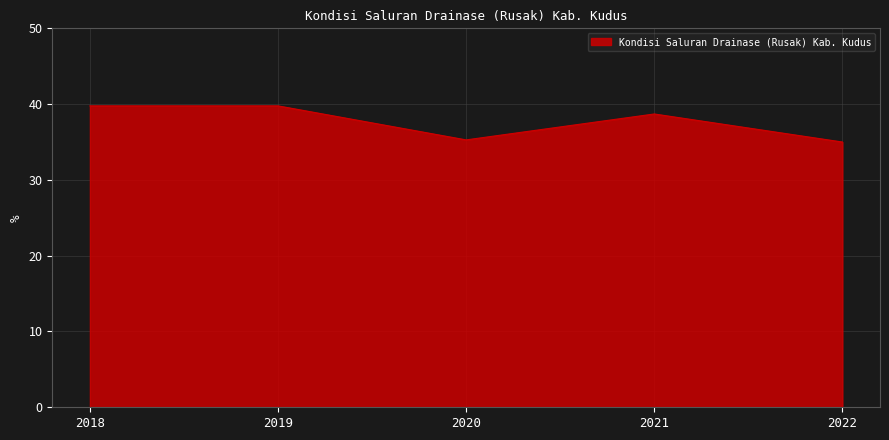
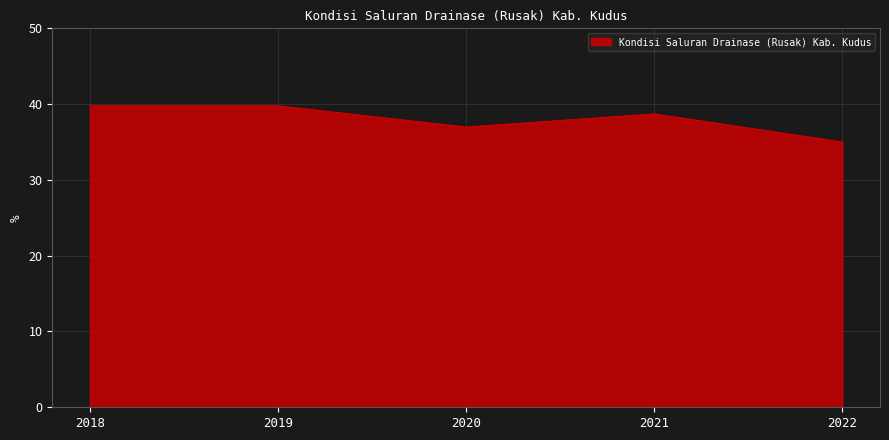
  {
    "2018": 40,
    "2019": 40,
-   "2020": 35,
+   "2020": 37,
    "2021": 39,
    "2022": 35
  }
